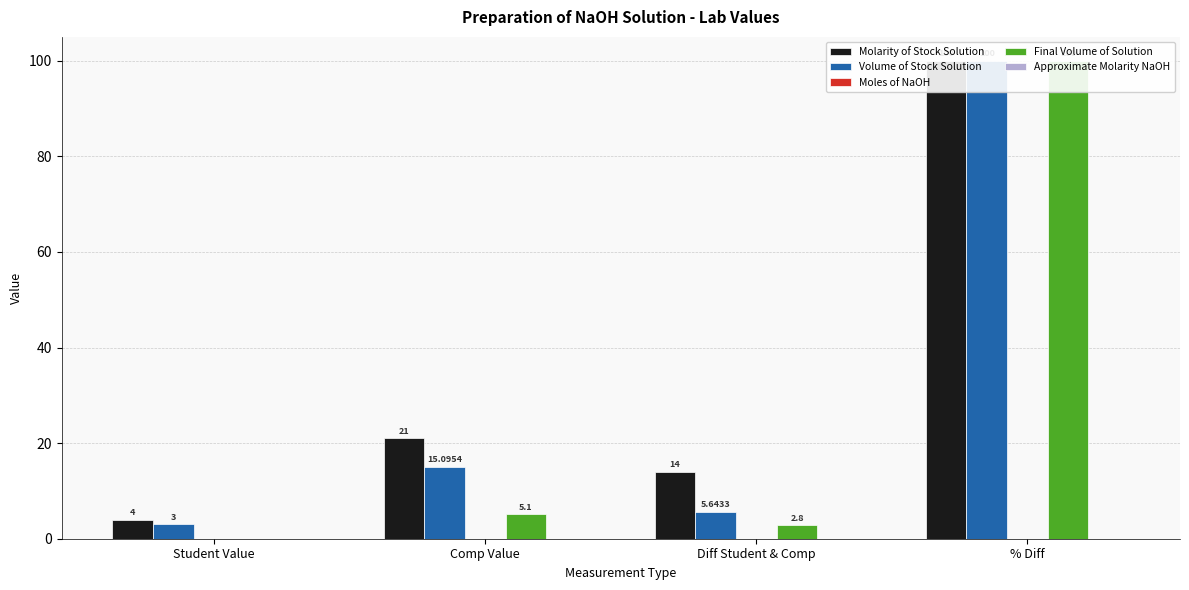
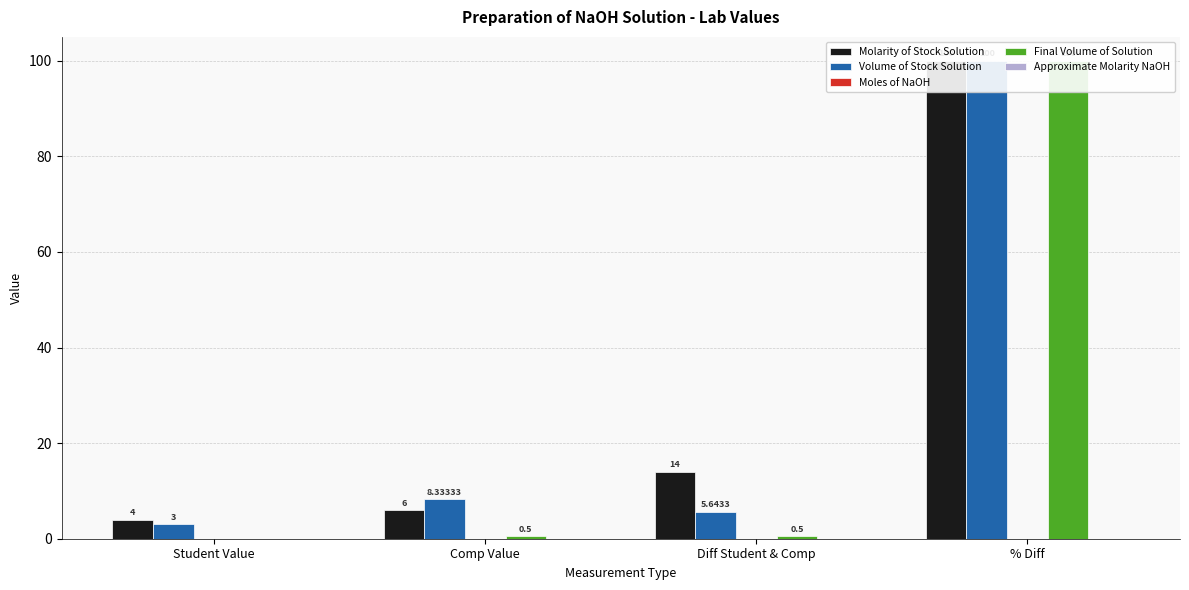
  {
    "Molarity of Stock Solution": {
      "Student Value": 4,
-     "Comp Value": 21,
+     "Comp Value": 6,
      "Diff Student & Comp": 14
    },
    "Volume of Stock Solution": {
      "Student Value": 3,
-     "Comp Value": 15.0954,
+     "Comp Value": 8.33333,
      "Diff Student & Comp": 5.6433
    },
    "Moles of NaOH": {
      "Student Value": 0,
      "Comp Value": 0,
      "Diff Student & Comp": 0,
      "% Diff": 0
    },
    "Final Volume of Solution": {
-     "Comp Value": 5.1,
-     "Diff Student & Comp": 2.8
+     "Comp Value": 0.5,
+     "Diff Student & Comp": 0.5
    },
    "Approximate Molarity NaOH": {
      "Student Value": 0,
      "Comp Value": 0,
      "Diff Student & Comp": 0,
      "% Diff": 0
    }
  }
